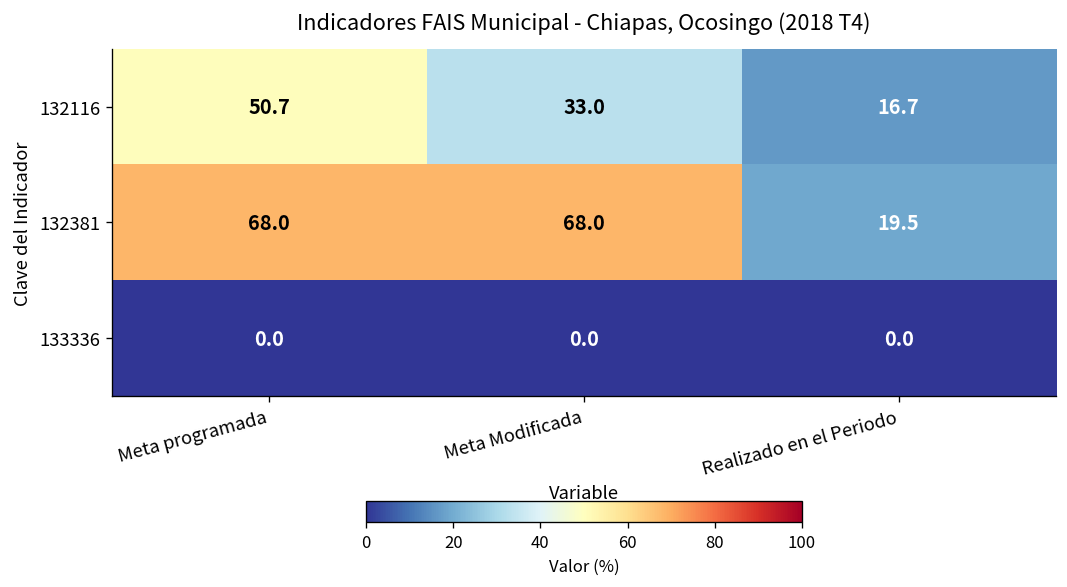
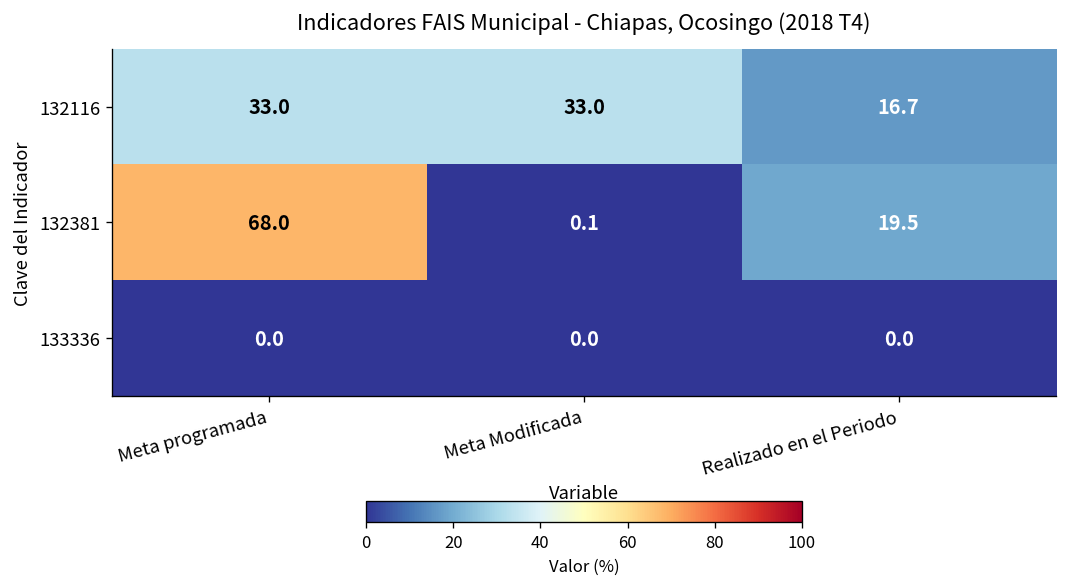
  {
    "132116": {
-     "Meta programada": 50.7,
+     "Meta programada": 33.0,
      "Meta Modificada": 33.0,
      "Realizado en el Periodo": 16.7
    },
    "132381": {
      "Meta programada": 68.0,
-     "Meta Modificada": 68.0,
+     "Meta Modificada": 0.1,
      "Realizado en el Periodo": 19.5
    },
    "133336": {
      "Meta programada": 0.0,
      "Meta Modificada": 0.0,
      "Realizado en el Periodo": 0.0
    }
  }
